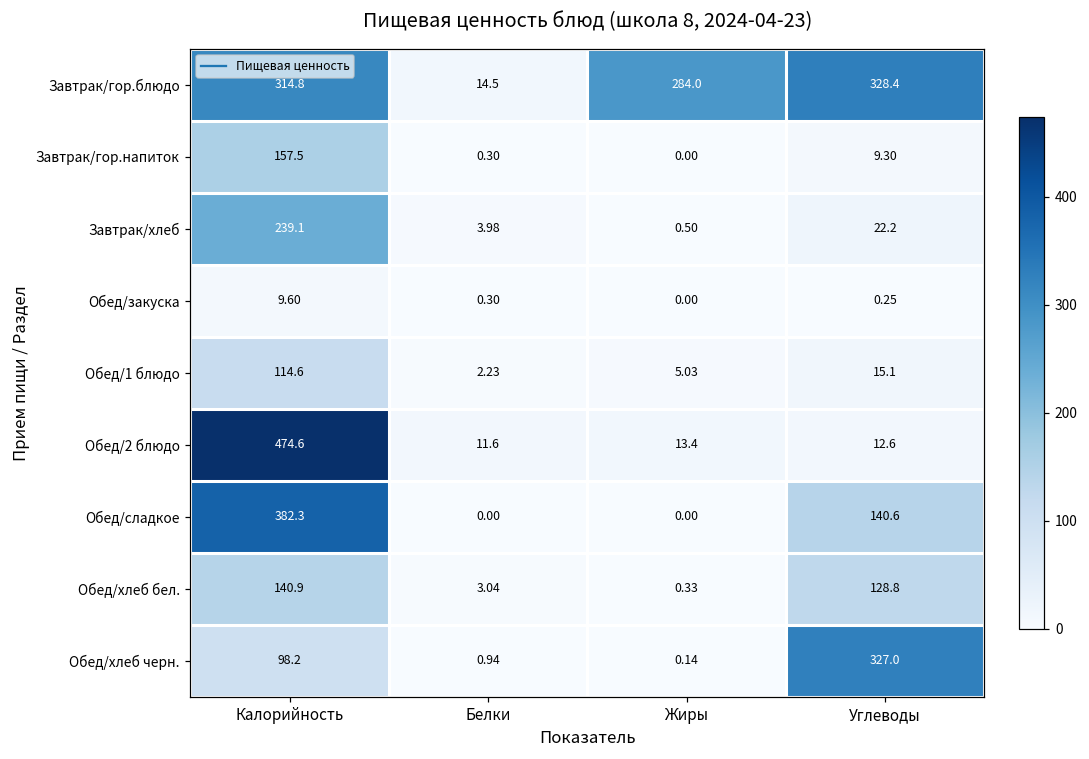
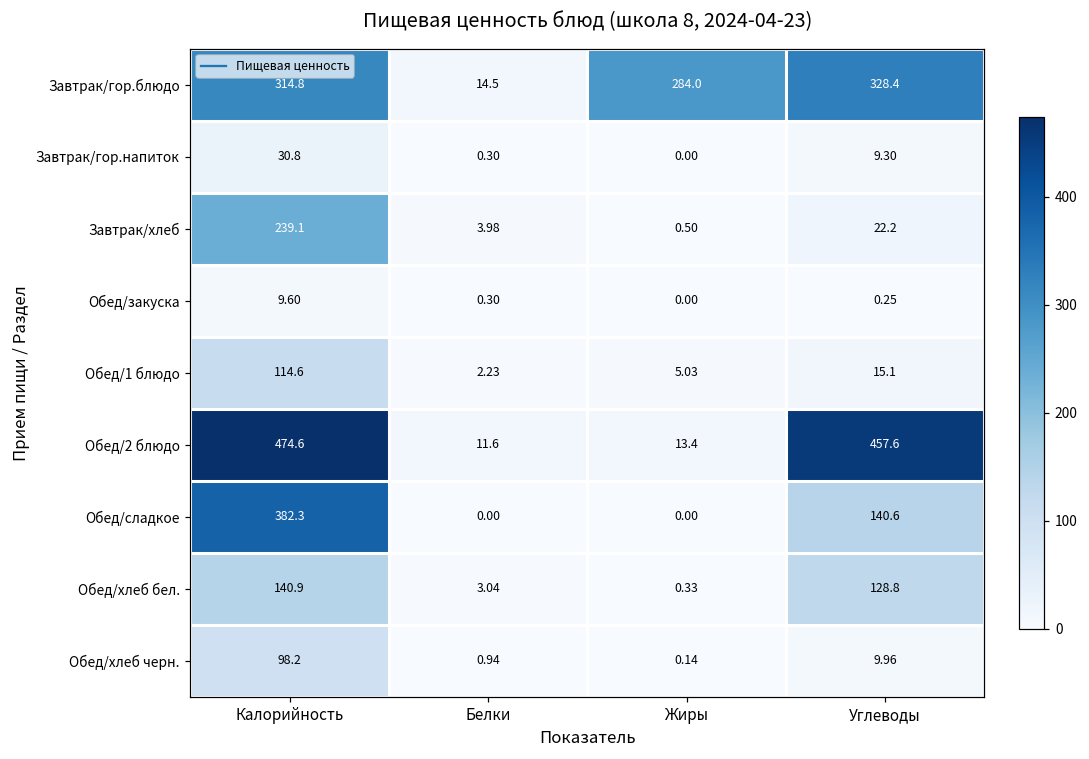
  {
    "Завтрак/гор.блюдо": {
      "Калорийность": 314.8,
      "Белки": 14.5,
      "Жиры": 284.0,
      "Углеводы": 328.4
    },
    "Завтрак/гор.напиток": {
-     "Калорийность": 157.5,
+     "Калорийность": 30.8,
      "Белки": 0.30,
      "Жиры": 0.00,
      "Углеводы": 9.30
    },
    "Завтрак/хлеб": {
      "Калорийность": 239.1,
      "Белки": 3.98,
      "Жиры": 0.50,
      "Углеводы": 22.2
    },
    "Обед/закуска": {
      "Калорийность": 9.60,
      "Белки": 0.30,
      "Жиры": 0.00,
      "Углеводы": 0.25
    },
    "Обед/1 блюдо": {
      "Калорийность": 114.6,
      "Белки": 2.23,
      "Жиры": 5.03,
      "Углеводы": 15.1
    },
    "Обед/2 блюдо": {
      "Калорийность": 474.6,
      "Белки": 11.6,
      "Жиры": 13.4,
-     "Углеводы": 12.6
+     "Углеводы": 457.6
    },
    "Обед/сладкое": {
      "Калорийность": 382.3,
      "Белки": 0.00,
      "Жиры": 0.00,
      "Углеводы": 140.6
    },
    "Обед/хлеб бел.": {
      "Калорийность": 140.9,
      "Белки": 3.04,
      "Жиры": 0.33,
      "Углеводы": 128.8
    },
    "Обед/хлеб черн.": {
      "Калорийность": 98.2,
      "Белки": 0.94,
      "Жиры": 0.14,
-     "Углеводы": 327.0
+     "Углеводы": 9.96
    }
  }
